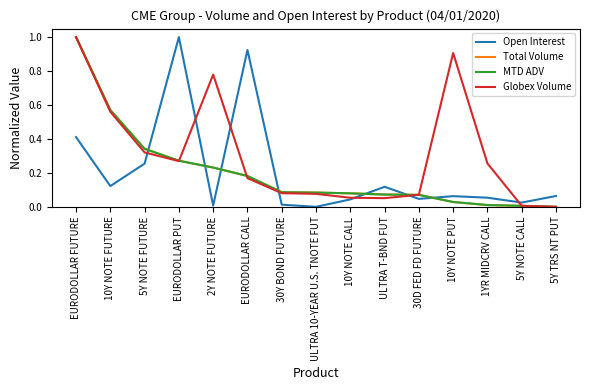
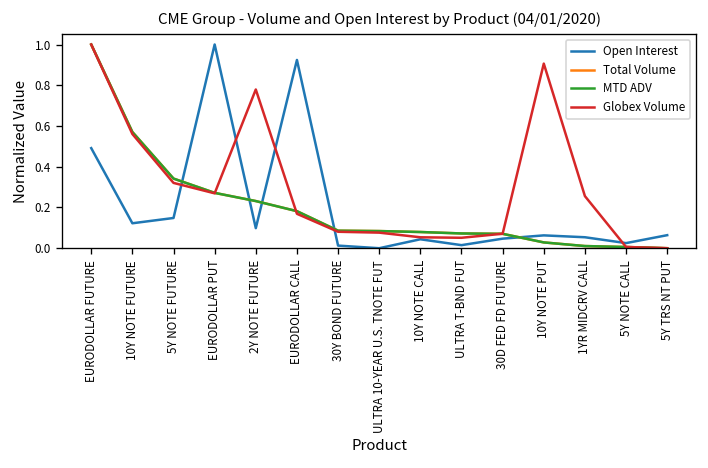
  {
    "Open Interest": {
-     "EURODOLLAR FUTURE": 0.41,
+     "EURODOLLAR FUTURE": 0.49,
      "10Y NOTE FUTURE": 0.12,
-     "5Y NOTE FUTURE": 0.25,
+     "5Y NOTE FUTURE": 0.15,
      "EURODOLLAR PUT": 1.00,
-     "2Y NOTE FUTURE": 0.01,
+     "2Y NOTE FUTURE": 0.10,
      "EURODOLLAR CALL": 0.92,
      "30Y BOND FUTURE": 0.01,
      "ULTRA 10-YEAR U.S. TNOTE FUT": 0.00,
-     "ULTRA T-BND FUT": 0.12,
+     "ULTRA T-BND FUT": 0.02,
      "30D FED FD FUTURE": 0.05,
      "10Y NOTE PUT": 0.06,
      "1YR MIDCRV CALL": 0.05,
      "5Y NOTE CALL": 0.03,
      "5Y TRS NT PUT": 0.06
    },
    "MTD ADV": {
      "5Y NOTE FUTURE": 0.34,
      "2Y NOTE FUTURE": 0.23,
      "10Y NOTE CALL": 0.08,
      "ULTRA T-BND FUT": 0.07,
      "10Y NOTE PUT": 0.03,
      "1YR MIDCRV CALL": 0.01
    },
    "Globex Volume": {
      "5Y NOTE FUTURE": 0.32,
      "2Y NOTE FUTURE": 0.78,
      "ULTRA T-BND FUT": 0.05,
      "10Y NOTE PUT": 0.91,
      "1YR MIDCRV CALL": 0.26
    }
  }
